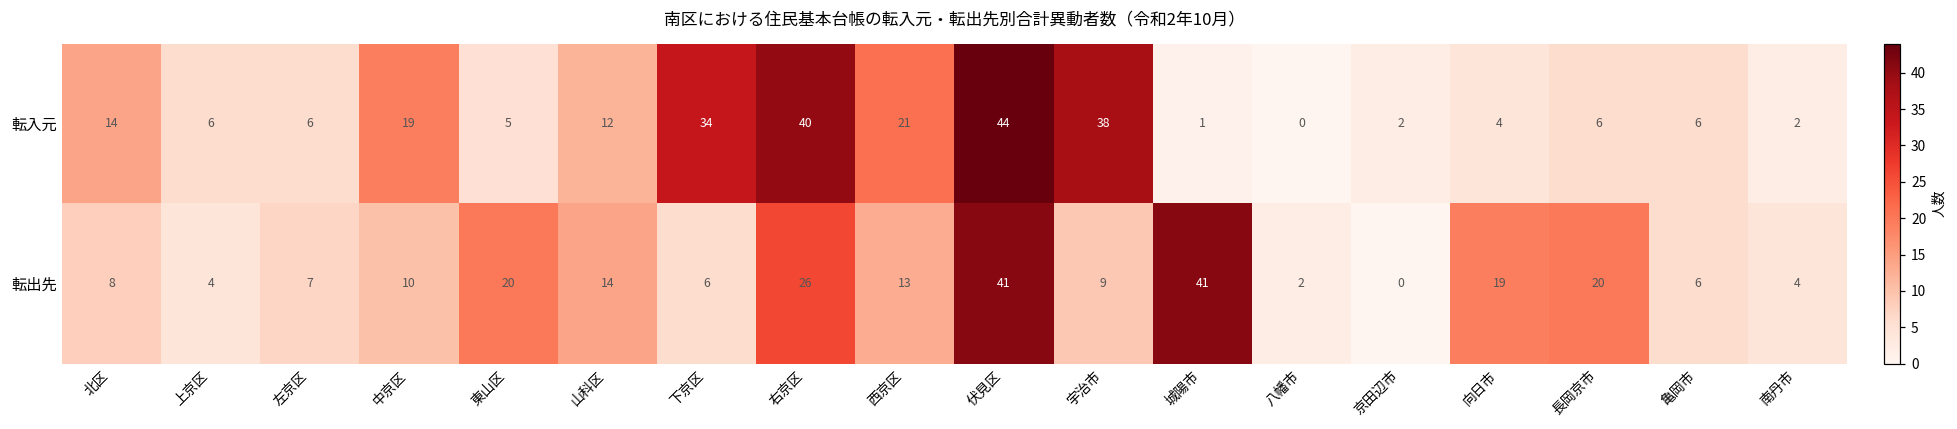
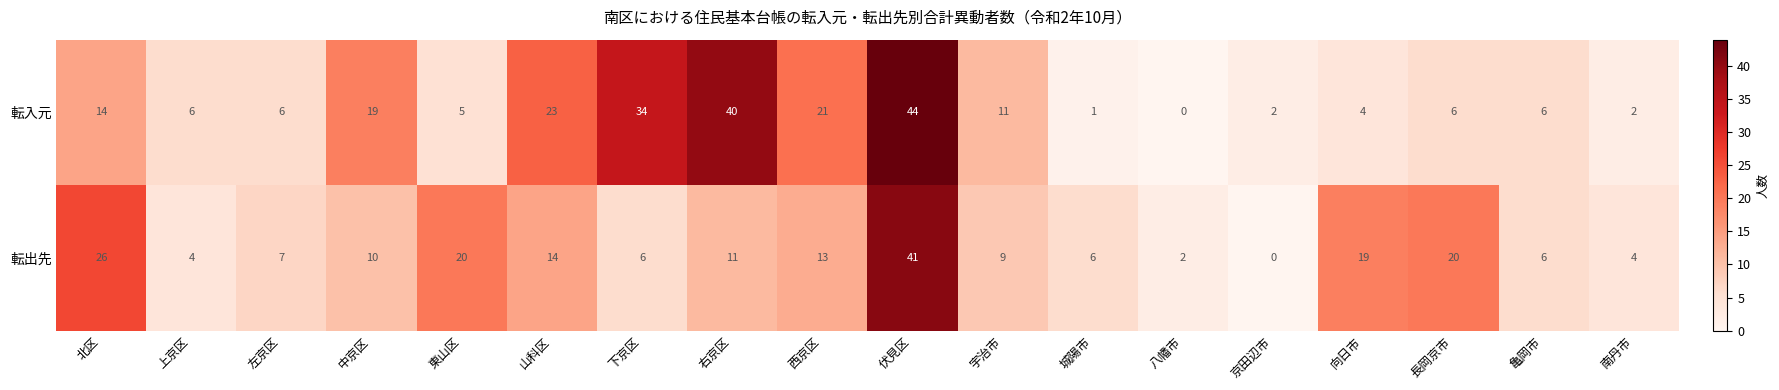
  {
    "転入元": {
      "北区": 14,
      "上京区": 6,
      "左京区": 6,
      "中京区": 19,
      "東山区": 5,
-     "山科区": 12,
+     "山科区": 23,
      "下京区": 34,
      "右京区": 40,
      "西京区": 21,
      "伏見区": 44,
-     "宇治市": 38,
+     "宇治市": 11,
      "城陽市": 1,
      "八幡市": 0,
      "京田辺市": 2,
      "向日市": 4,
      "長岡京市": 6,
      "亀岡市": 6,
      "南丹市": 2
    },
    "転出先": {
-     "北区": 8,
+     "北区": 26,
      "上京区": 4,
      "左京区": 7,
      "中京区": 10,
      "東山区": 20,
      "山科区": 14,
      "下京区": 6,
-     "右京区": 26,
+     "右京区": 11,
      "西京区": 13,
      "伏見区": 41,
      "宇治市": 9,
-     "城陽市": 41,
+     "城陽市": 6,
      "八幡市": 2,
      "京田辺市": 0,
      "向日市": 19,
      "長岡京市": 20,
      "亀岡市": 6,
      "南丹市": 4
    }
  }
